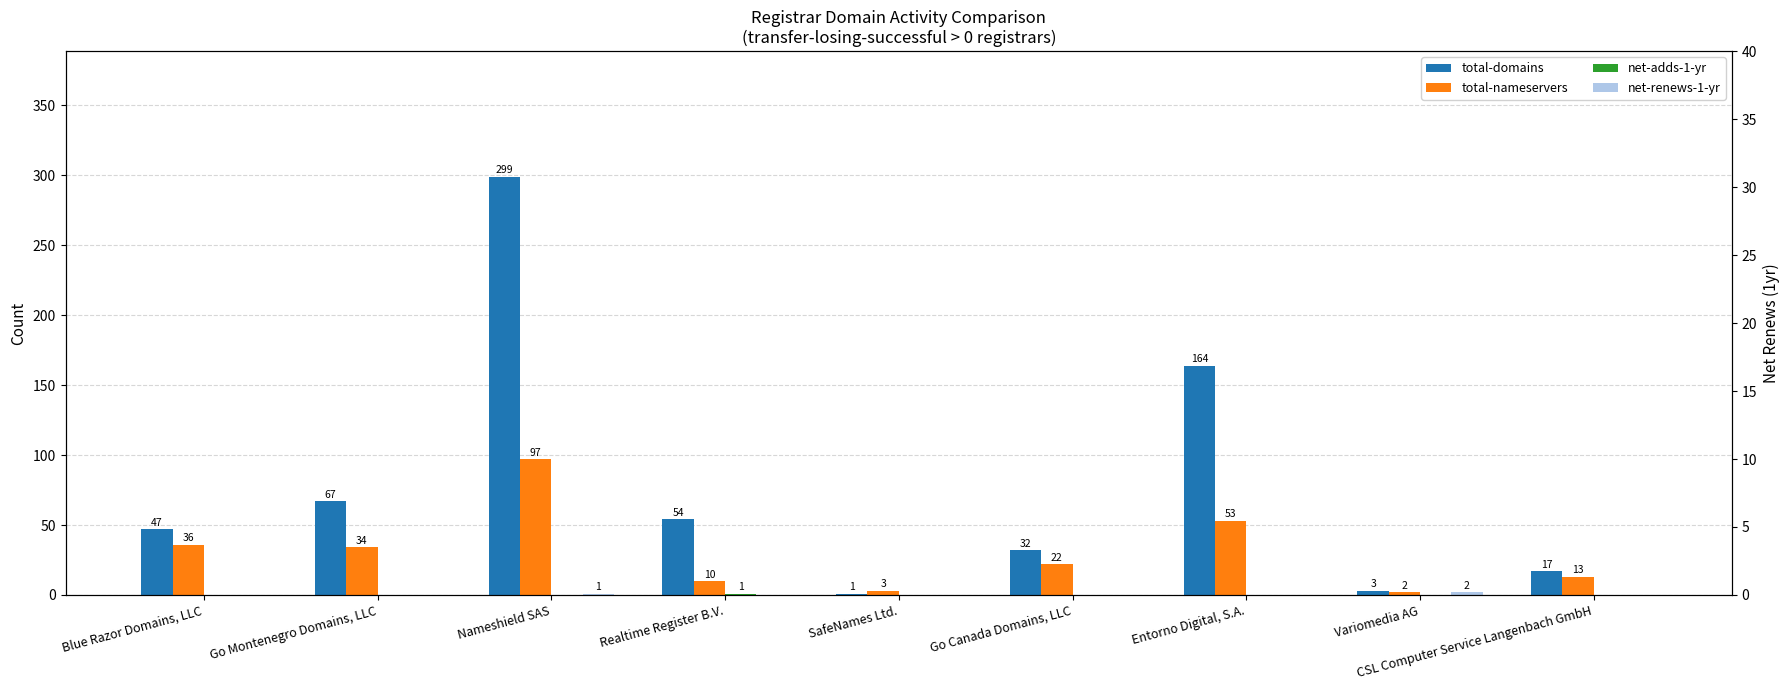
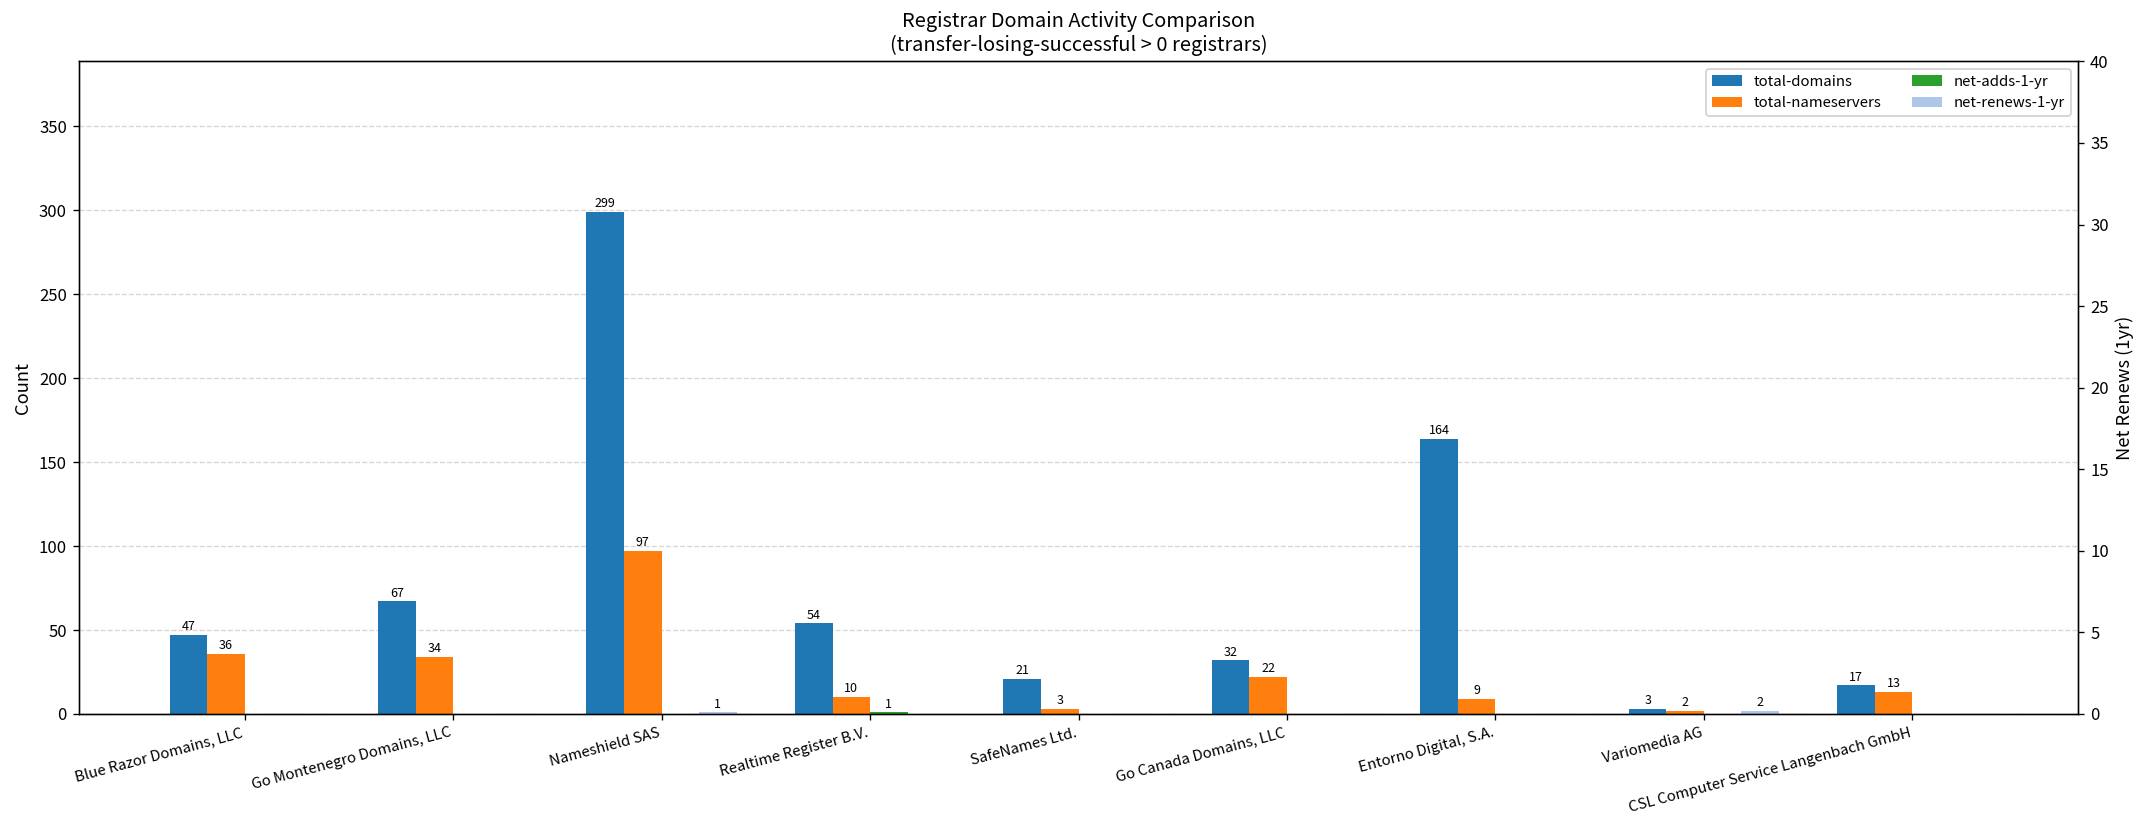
  {
    "total-domains": {
      "Blue Razor Domains, LLC": 47,
      "Go Montenegro Domains, LLC": 67,
      "Nameshield SAS": 299,
      "Realtime Register B.V.": 54,
-     "SafeNames Ltd.": 1,
+     "SafeNames Ltd.": 21,
      "Go Canada Domains, LLC": 32,
      "Entorno Digital, S.A.": 164,
      "Variomedia AG": 3,
      "CSL Computer Service Langenbach GmbH": 17
    },
    "total-nameservers": {
      "Blue Razor Domains, LLC": 36,
      "Go Montenegro Domains, LLC": 34,
      "Nameshield SAS": 97,
      "Realtime Register B.V.": 10,
      "SafeNames Ltd.": 3,
      "Go Canada Domains, LLC": 22,
-     "Entorno Digital, S.A.": 53,
+     "Entorno Digital, S.A.": 9,
      "Variomedia AG": 2,
      "CSL Computer Service Langenbach GmbH": 13
    },
    "net-adds-1-yr": {
      "Realtime Register B.V.": 1
    },
    "net-renews-1-yr": {
      "Nameshield SAS": 1,
      "Variomedia AG": 2
    }
  }
